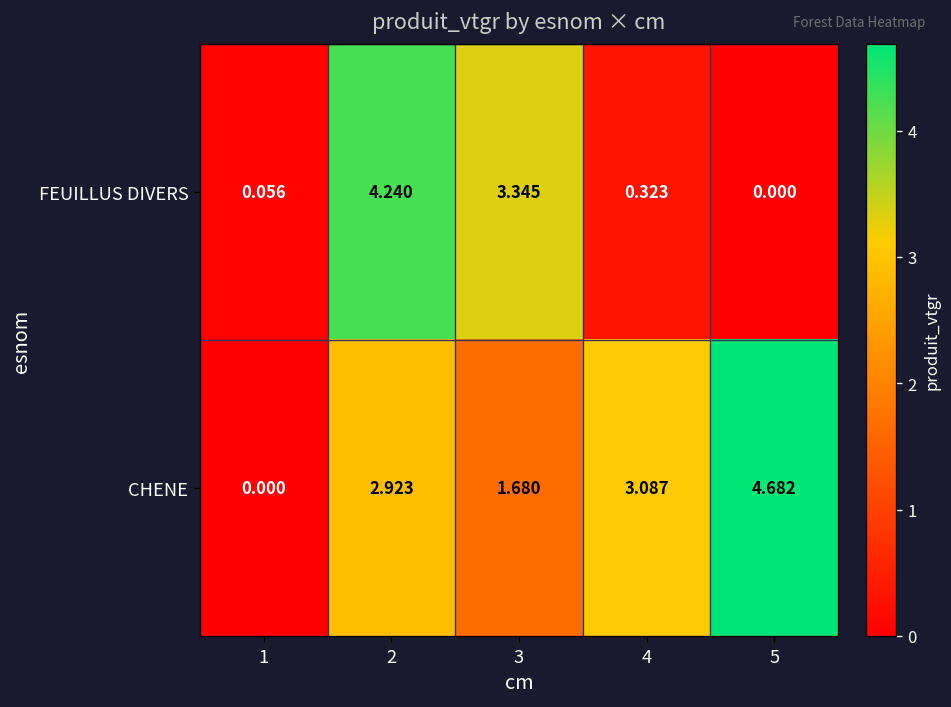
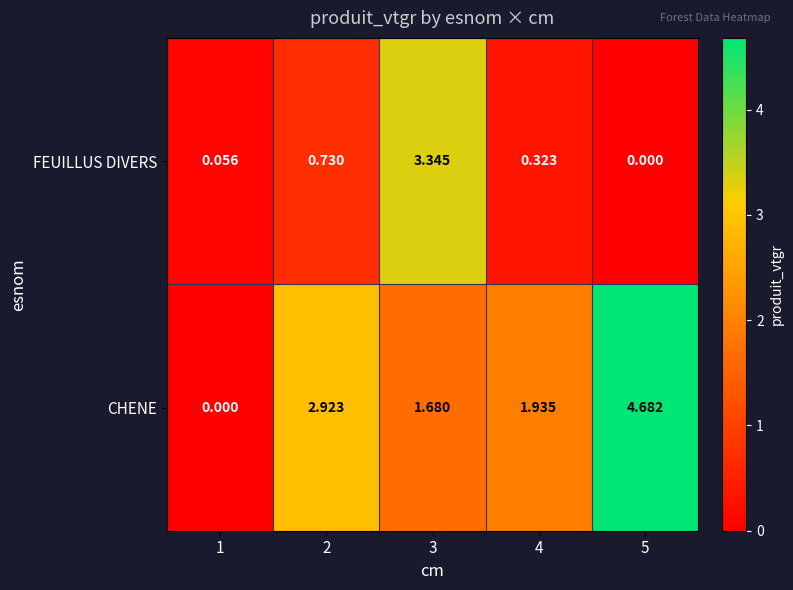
  {
    "FEUILLUS DIVERS": {
      "1": 0.056,
-     "2": 4.240,
+     "2": 0.730,
      "3": 3.345,
      "4": 0.323,
      "5": 0.000
    },
    "CHENE": {
      "1": 0.000,
      "2": 2.923,
      "3": 1.680,
-     "4": 3.087,
+     "4": 1.935,
      "5": 4.682
    }
  }
